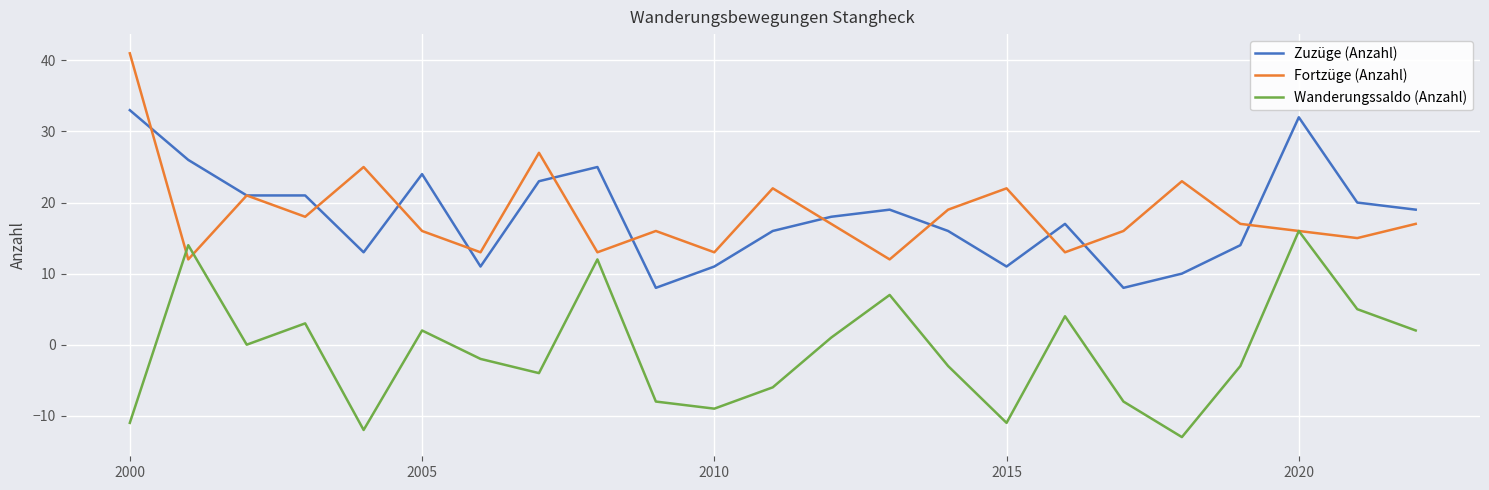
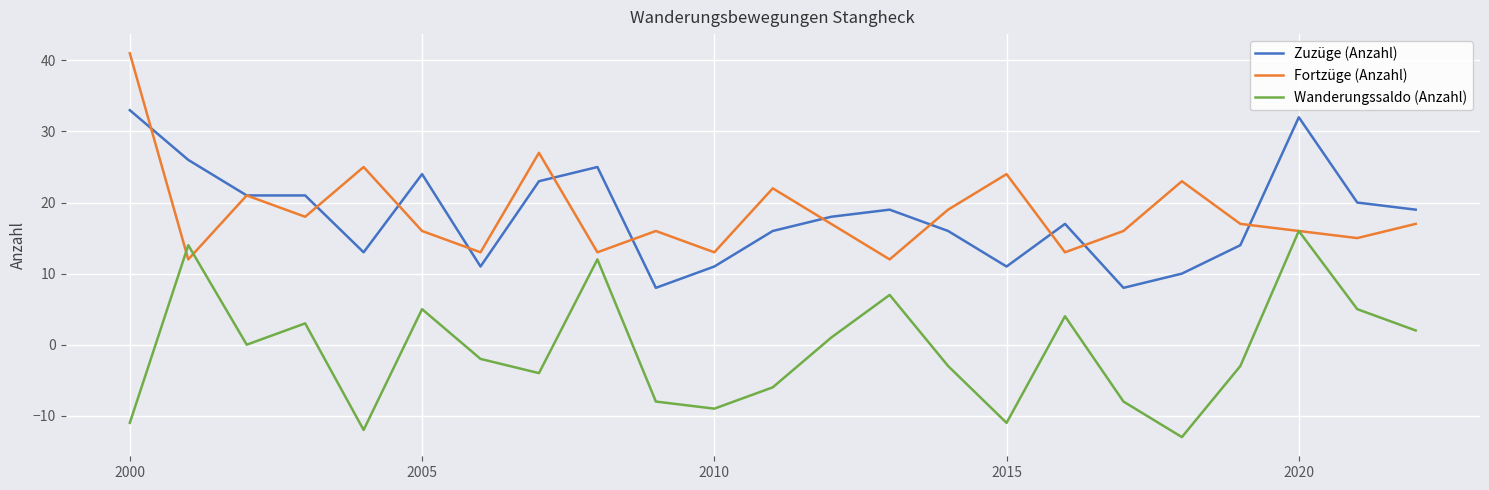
  {
    "Zuzüge (Anzahl)": {
      "2000": 33,
      "2005": 24,
      "2010": 11,
      "2015": 11,
      "2020": 32
    },
    "Fortzüge (Anzahl)": {
      "2000": 41,
      "2005": 16,
      "2010": 13,
-     "2015": 22
+     "2015": 24
    },
    "Wanderungssaldo (Anzahl)": {
      "2000": -11,
-     "2005": 2,
+     "2005": 5,
      "2010": -9,
      "2015": -11
    }
  }
